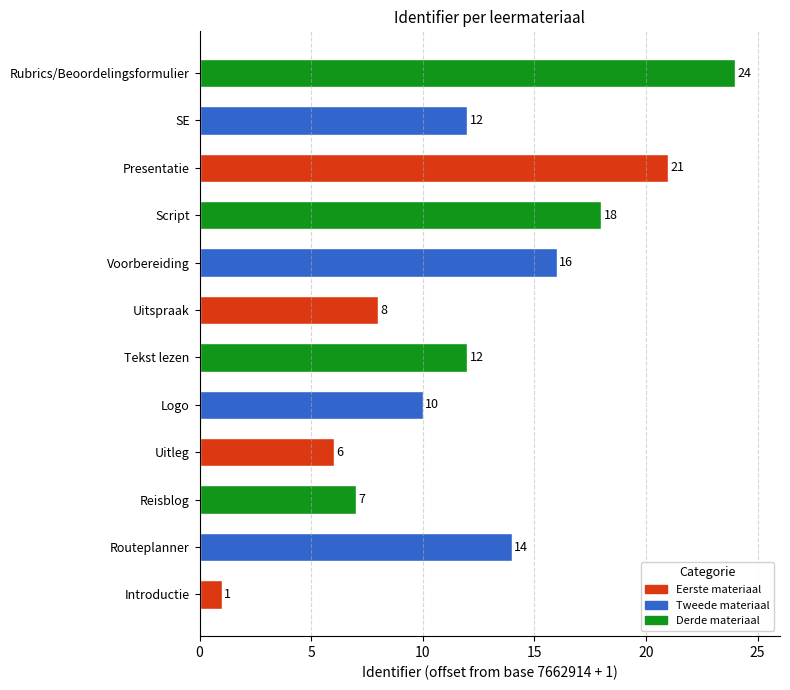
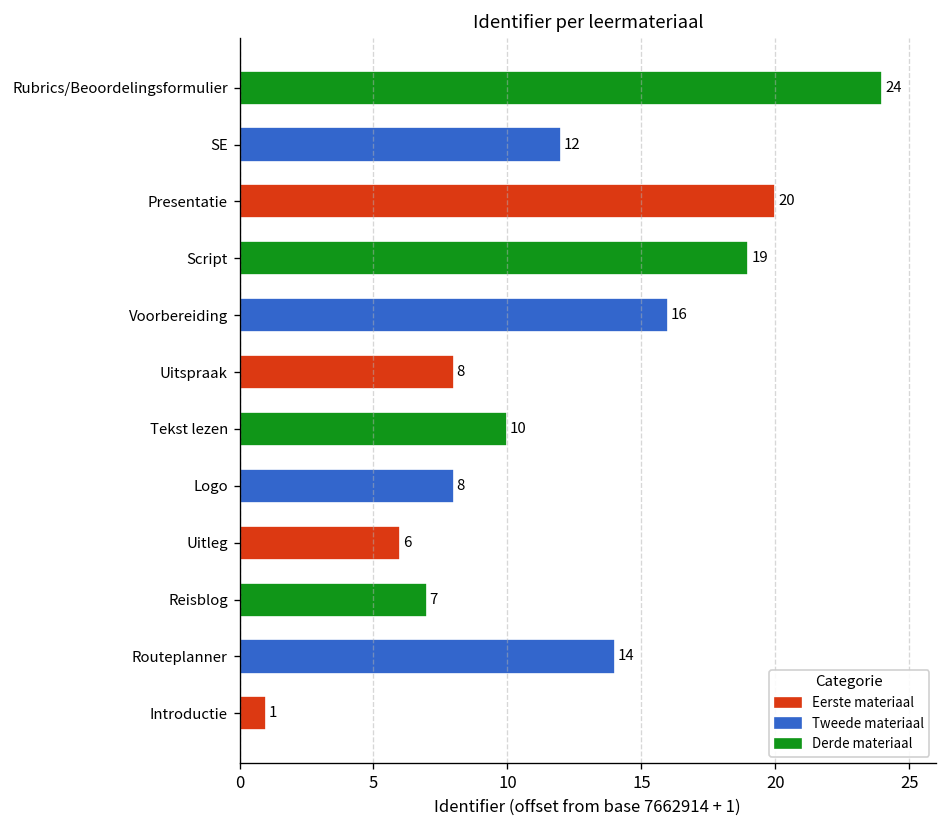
  {
    "Rubrics/Beoordelingsformulier": 24,
    "SE": 12,
-   "Presentatie": 21,
-   "Script": 18,
+   "Presentatie": 20,
+   "Script": 19,
    "Voorbereiding": 16,
    "Uitspraak": 8,
-   "Tekst lezen": 12,
-   "Logo": 10,
+   "Tekst lezen": 10,
+   "Logo": 8,
    "Uitleg": 6,
    "Reisblog": 7,
    "Routeplanner": 14,
    "Introductie": 1
  }
